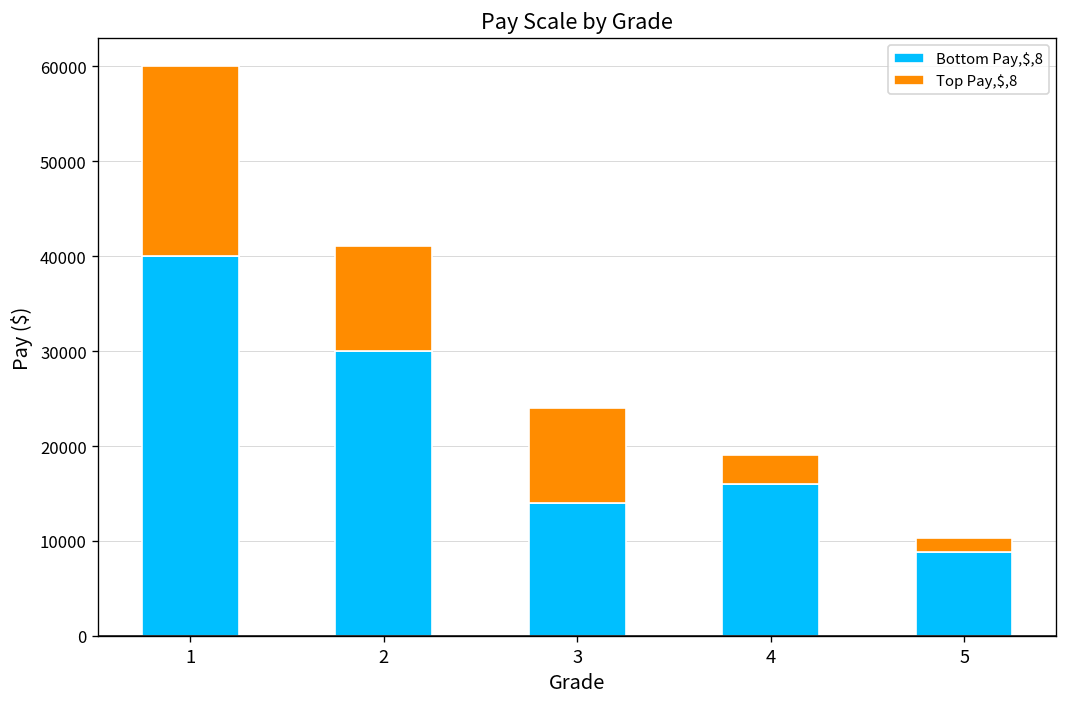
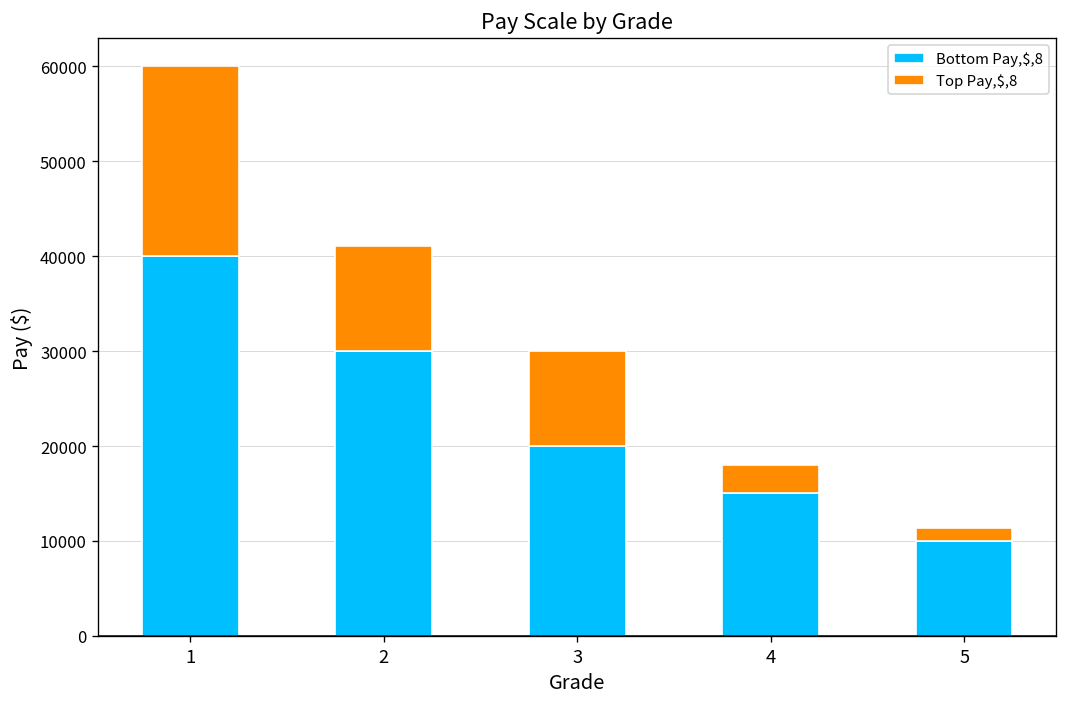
  {
    "Bottom Pay,$,8": {
      "1": 40000,
      "2": 30000,
-     "3": 14000,
-     "4": 16000,
-     "5": 9000
+     "3": 20000,
+     "4": 15000,
+     "5": 10000
    },
    "Top Pay,$,8": {
      "1": 20000,
      "2": 11000,
      "3": 10000,
      "4": 3000,
      "5": 1000
    }
  }
